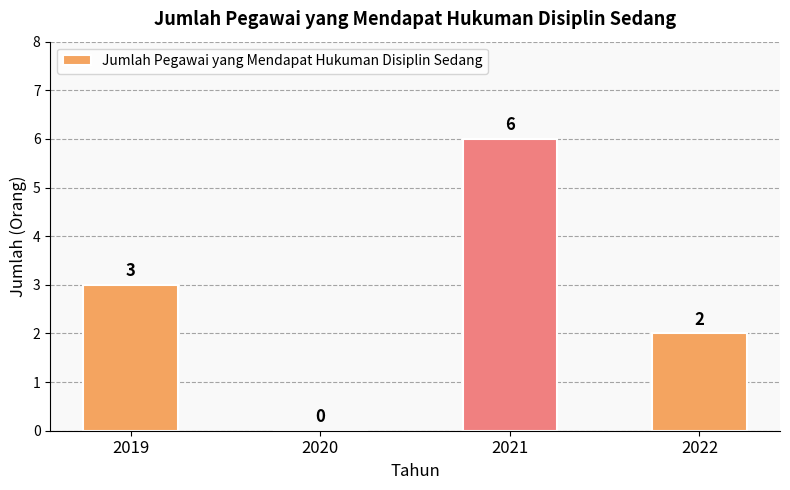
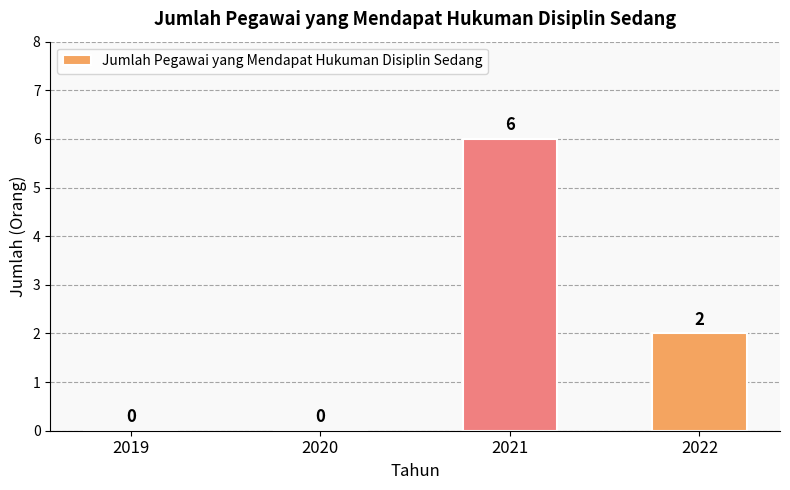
  {
-   "2019": 3,
+   "2019": 0,
    "2020": 0,
    "2021": 6,
    "2022": 2
  }
